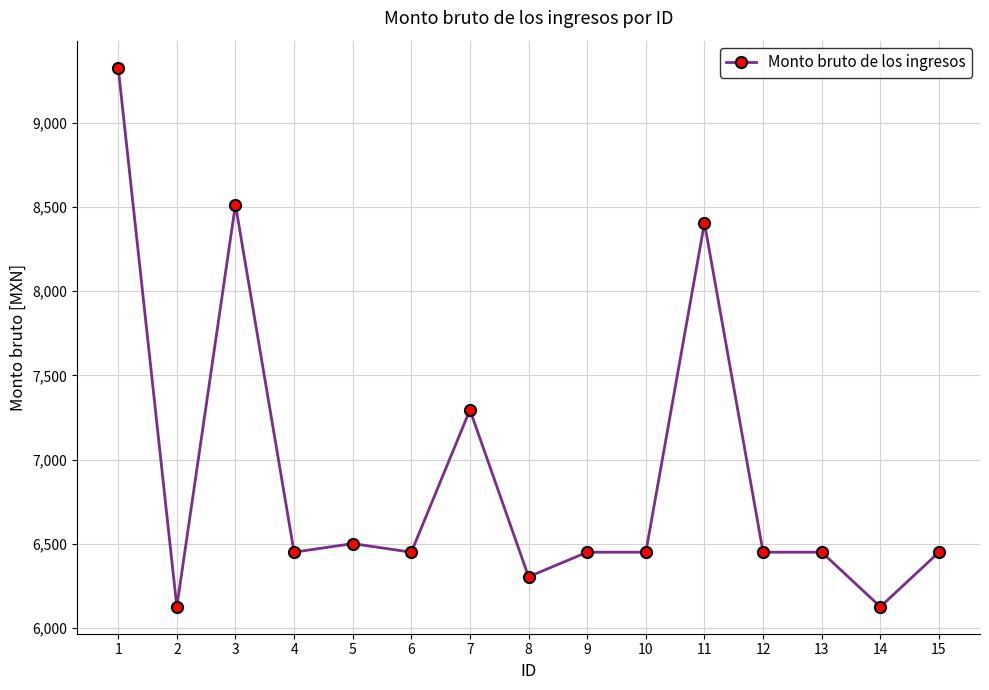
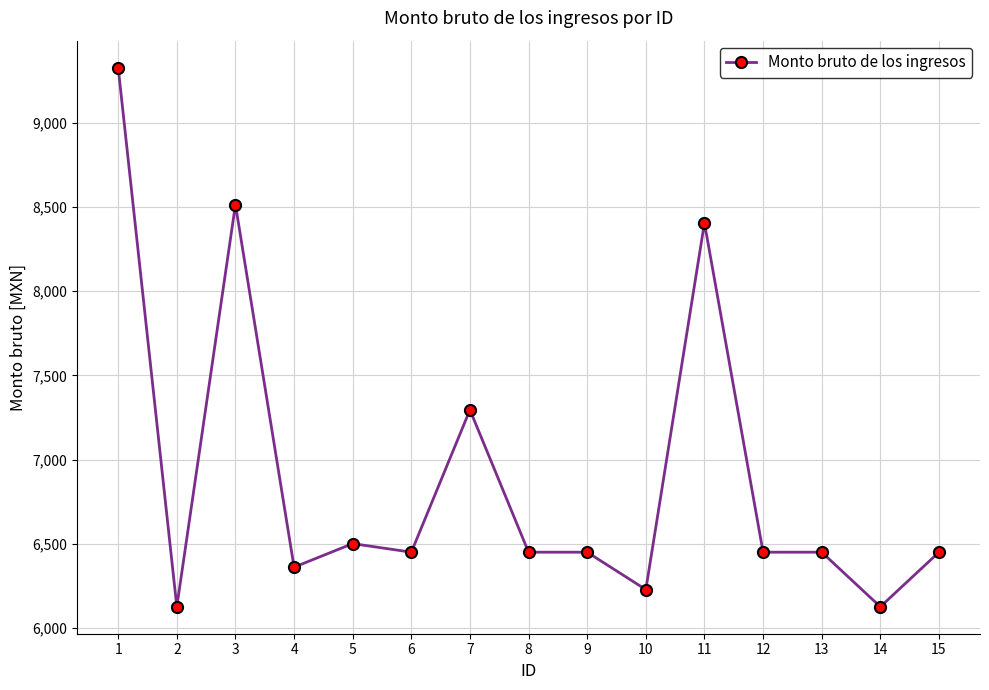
  {
    "1": "9,330",
    "2": "6,130",
    "3": "8,510",
-   "4": "6,450",
+   "4": "6,360",
    "5": "6,500",
    "6": "6,450",
    "7": "7,300",
-   "8": "6,300",
+   "8": "6,450",
    "9": "6,450",
-   "10": "6,450",
+   "10": "6,230",
    "11": "8,410",
    "12": "6,450",
    "13": "6,450",
    "14": "6,130",
    "15": "6,450"
  }
